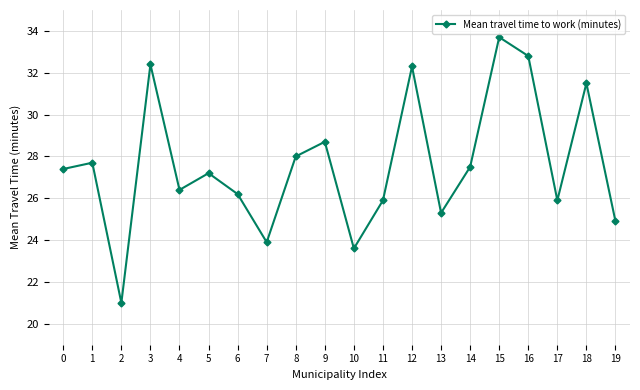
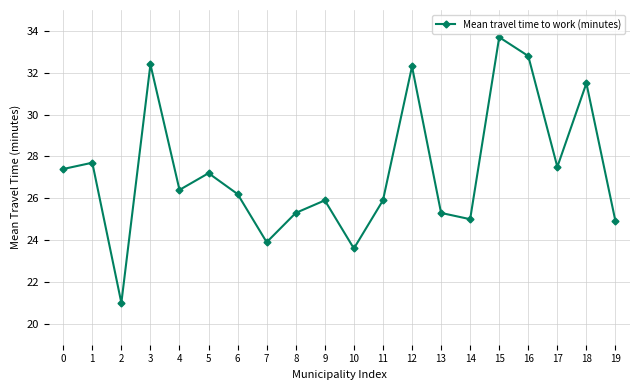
  {
    "0": 27.4,
    "1": 27.7,
    "2": 21.0,
    "3": 32.4,
    "4": 26.4,
    "5": 27.2,
    "6": 26.2,
    "7": 23.9,
-   "8": 28.0,
-   "9": 28.7,
+   "8": 25.3,
+   "9": 25.9,
    "10": 23.6,
    "11": 25.9,
    "12": 32.3,
    "13": 25.3,
-   "14": 27.5,
+   "14": 25.0,
    "15": 33.7,
    "16": 32.8,
-   "17": 25.9,
+   "17": 27.5,
    "18": 31.5,
    "19": 24.9
  }
